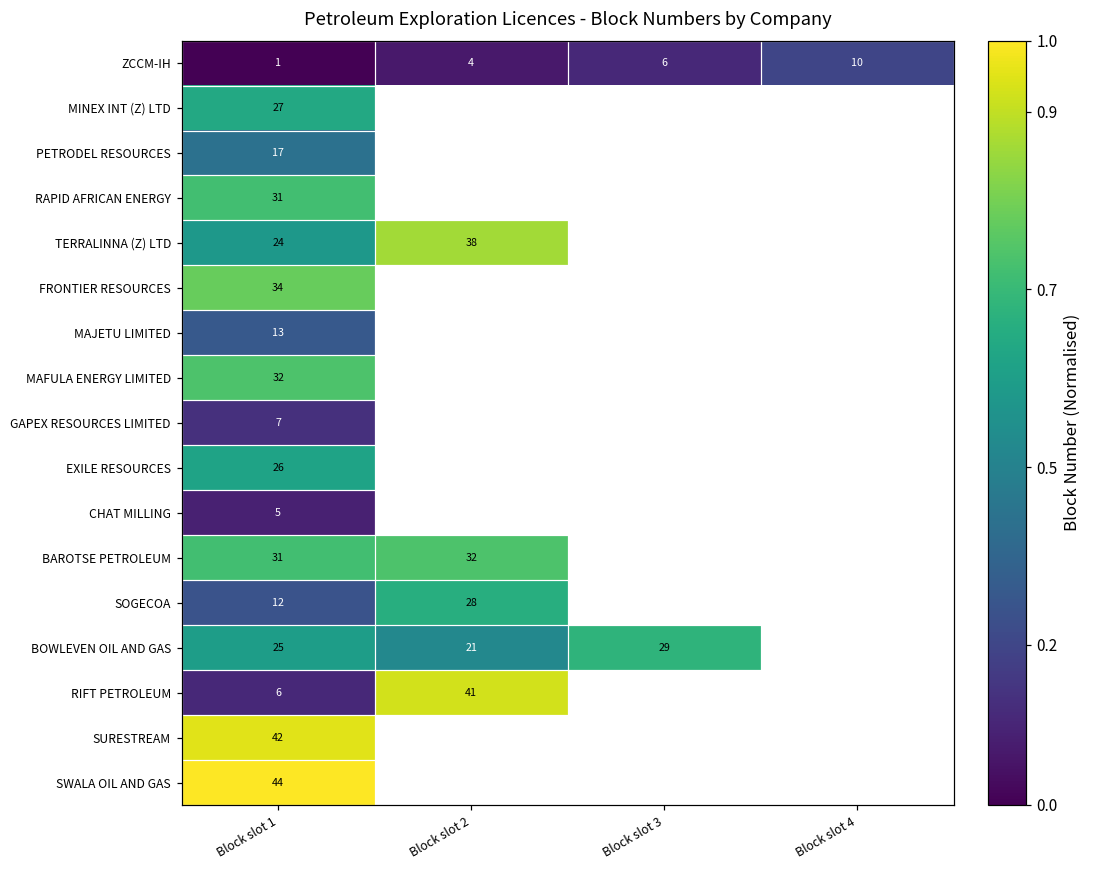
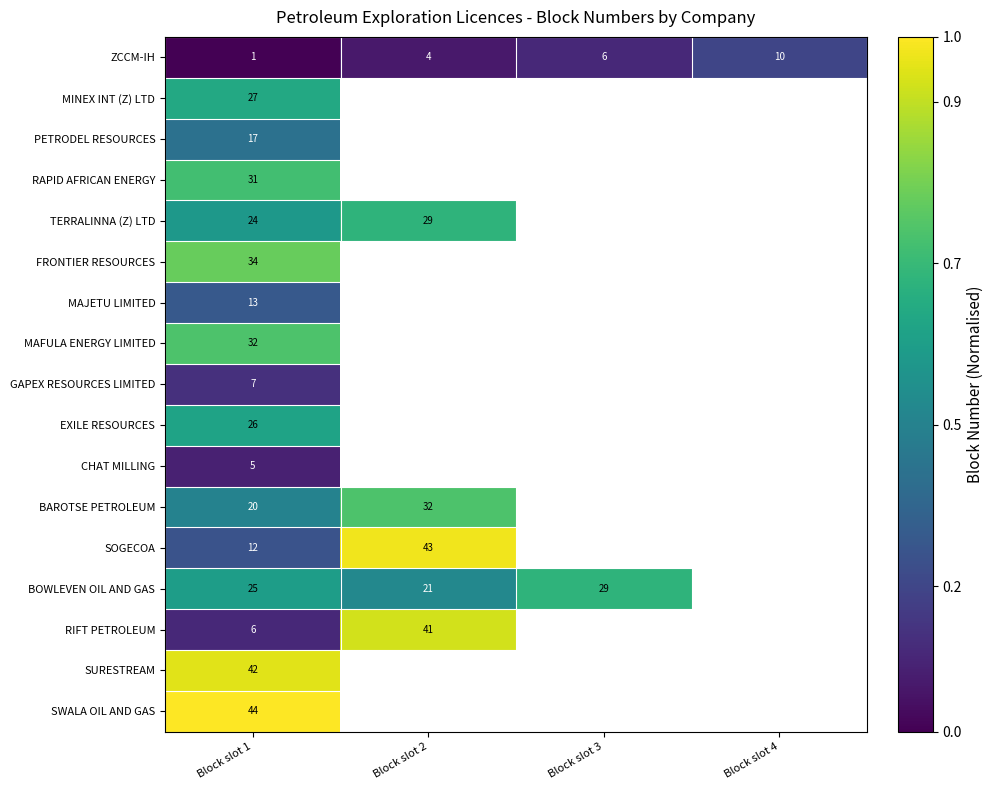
  {
    "ZCCM-IH": {
      "Block slot 1": 1,
      "Block slot 2": 4,
      "Block slot 3": 6,
      "Block slot 4": 10
    },
    "MINEX INT (Z) LTD": {
      "Block slot 1": 27
    },
    "PETRODEL RESOURCES": {
      "Block slot 1": 17
    },
    "RAPID AFRICAN ENERGY": {
      "Block slot 1": 31
    },
    "TERRALINNA (Z) LTD": {
      "Block slot 1": 24,
-     "Block slot 2": 38
+     "Block slot 2": 29
    },
    "FRONTIER RESOURCES": {
      "Block slot 1": 34
    },
    "MAJETU LIMITED": {
      "Block slot 1": 13
    },
    "MAFULA ENERGY LIMITED": {
      "Block slot 1": 32
    },
    "GAPEX RESOURCES LIMITED": {
      "Block slot 1": 7
    },
    "EXILE RESOURCES": {
      "Block slot 1": 26
    },
    "CHAT MILLING": {
      "Block slot 1": 5
    },
    "BAROTSE PETROLEUM": {
-     "Block slot 1": 31,
+     "Block slot 1": 20,
      "Block slot 2": 32
    },
    "SOGECOA": {
      "Block slot 1": 12,
-     "Block slot 2": 28
+     "Block slot 2": 43
    },
    "BOWLEVEN OIL AND GAS": {
      "Block slot 1": 25,
      "Block slot 2": 21,
      "Block slot 3": 29
    },
    "RIFT PETROLEUM": {
      "Block slot 1": 6,
      "Block slot 2": 41
    },
    "SURESTREAM": {
      "Block slot 1": 42
    },
    "SWALA OIL AND GAS": {
      "Block slot 1": 44
    }
  }
